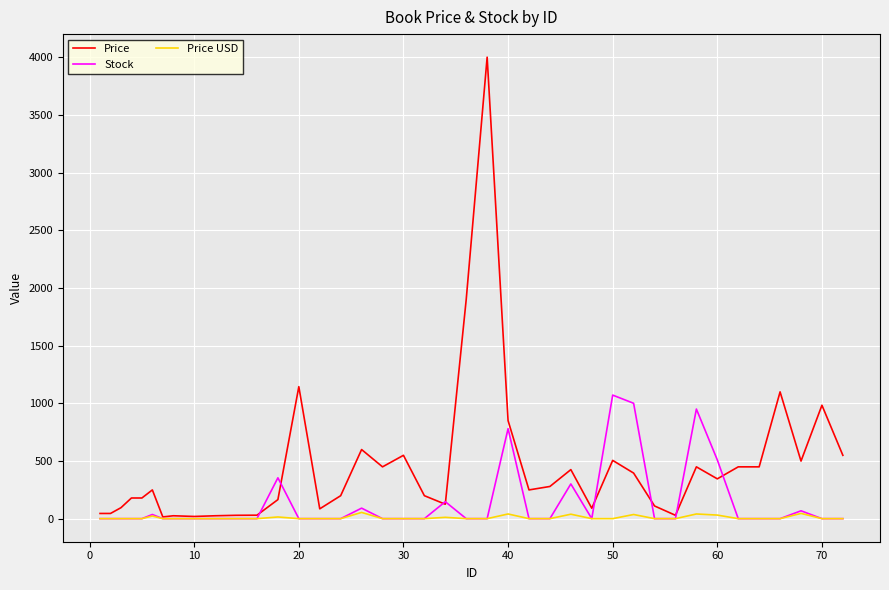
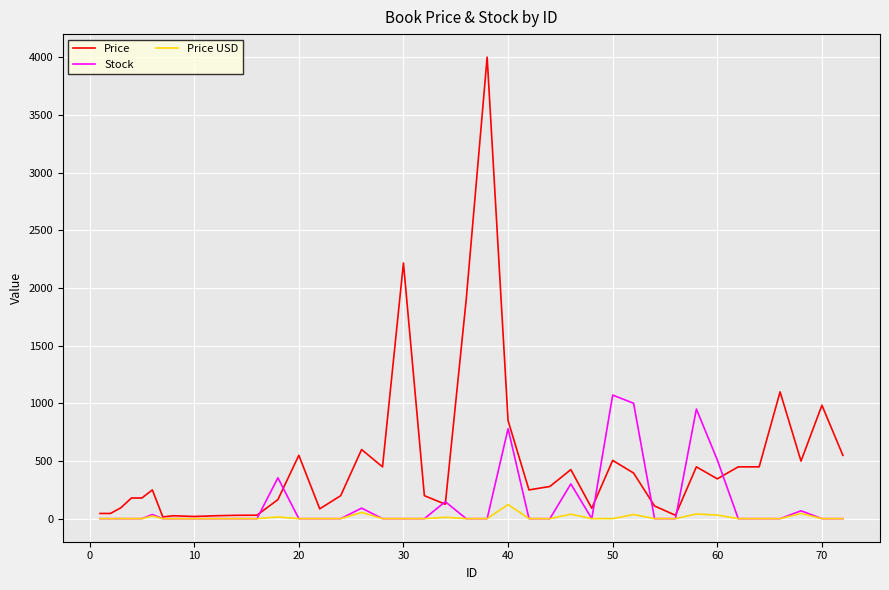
  {
    "Price": {
-     "20": 1140,
-     "30": 550,
+     "20": 550,
+     "30": 2220,
      "40": 850,
      "50": 510,
      "60": 350,
      "70": 980
    },
    "Stock": {
      "40": 780,
      "50": 1070,
      "60": 510
    },
    "Price USD": {
-     "40": 40,
+     "40": 120,
      "50": 0,
      "60": 30
    }
  }
